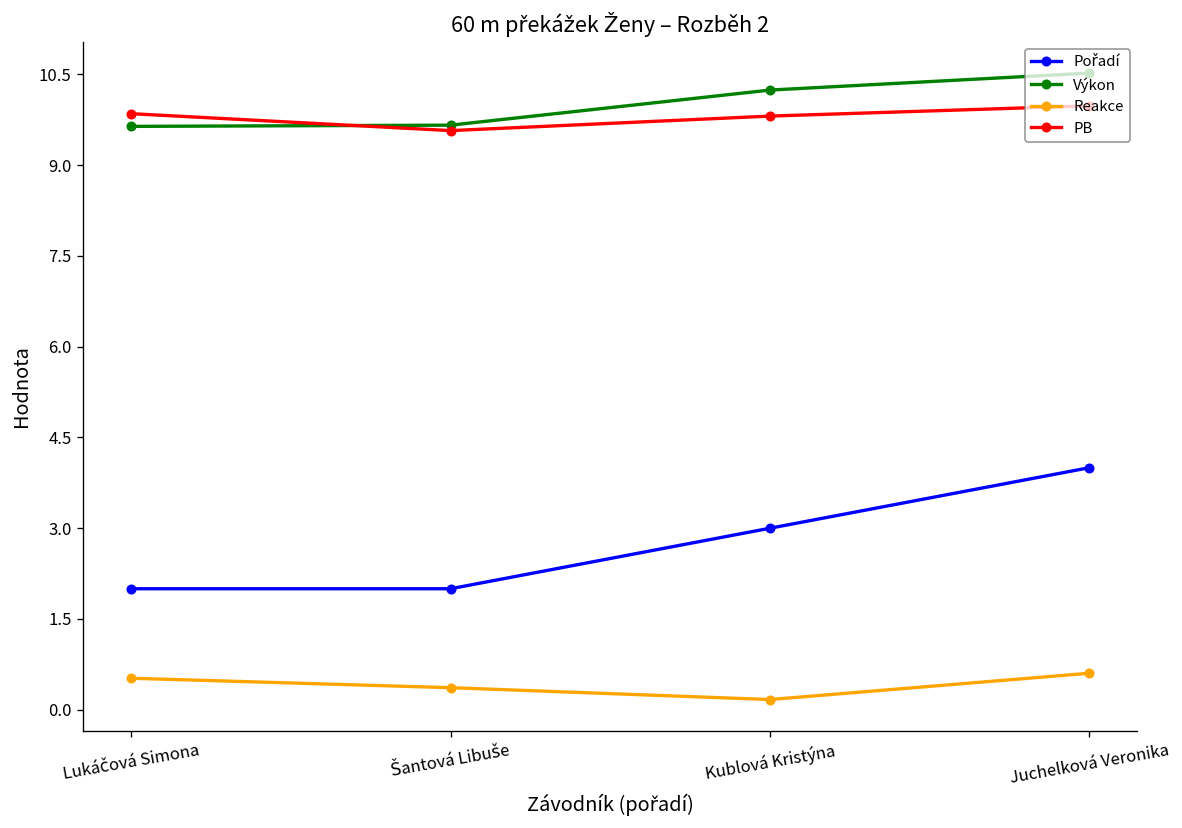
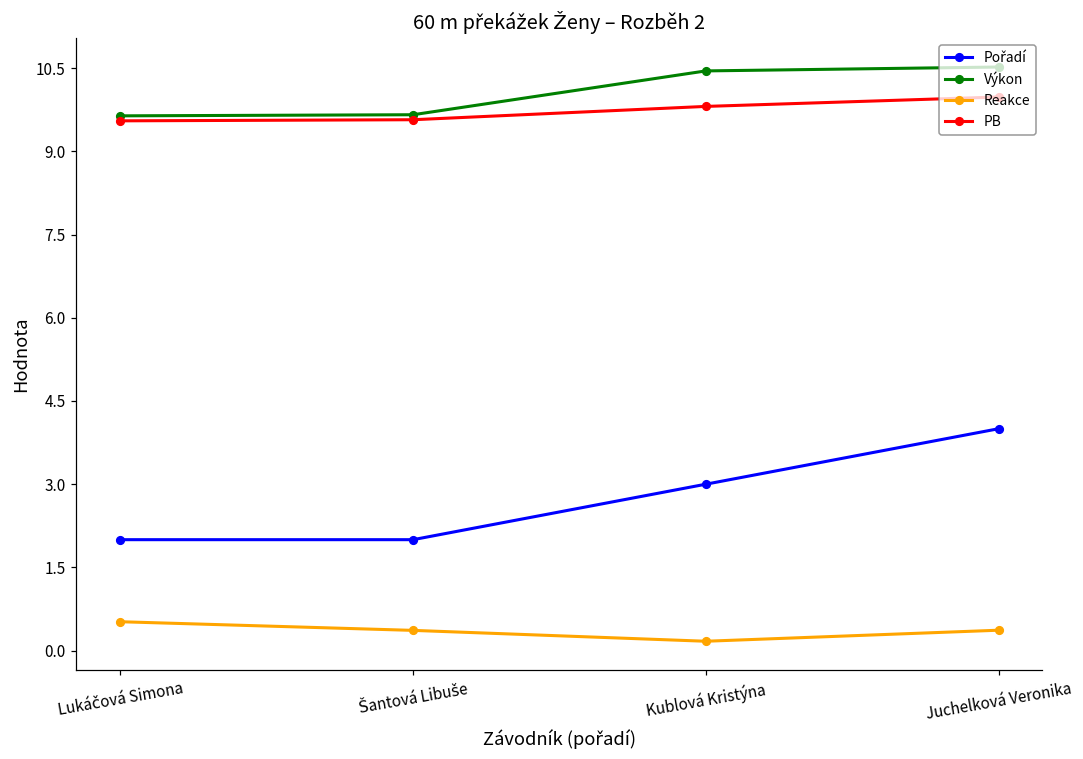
  {
    "Pořadí": {
      "Lukáčová Simona": 2.0,
      "Šantová Libuše": 2.0,
      "Kublová Kristýna": 3.0,
      "Juchelková Veronika": 4.0
    },
    "Výkon": {
      "Lukáčová Simona": 9.6,
      "Šantová Libuše": 9.7,
-     "Kublová Kristýna": 10.2
+     "Kublová Kristýna": 10.5
    },
    "Reakce": {
      "Lukáčová Simona": 0.5,
      "Šantová Libuše": 0.4,
      "Kublová Kristýna": 0.2,
-     "Juchelková Veronika": 0.6
+     "Juchelková Veronika": 0.4
    },
    "PB": {
-     "Lukáčová Simona": 9.9,
+     "Lukáčová Simona": 9.6,
      "Šantová Libuše": 9.6,
      "Kublová Kristýna": 9.8
    }
  }
